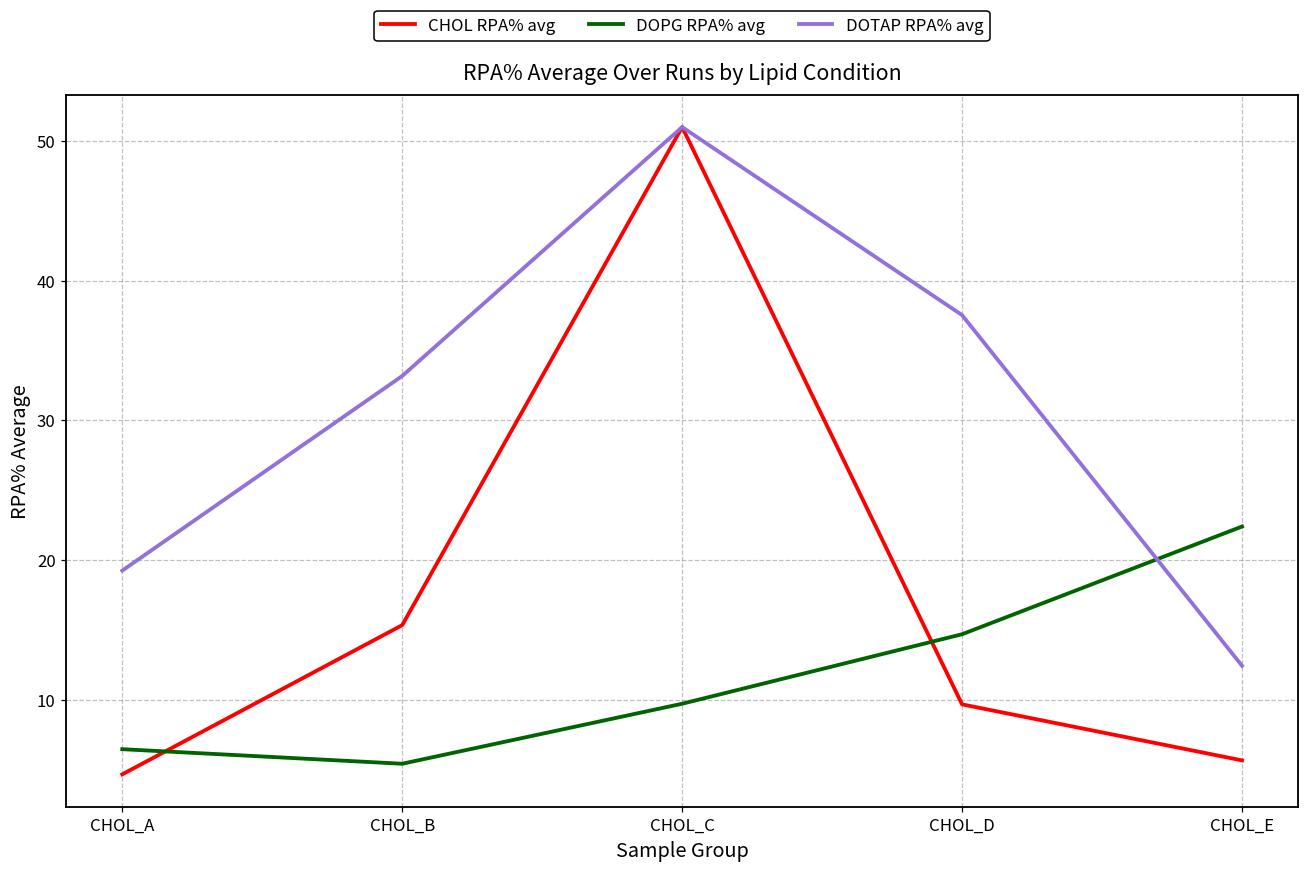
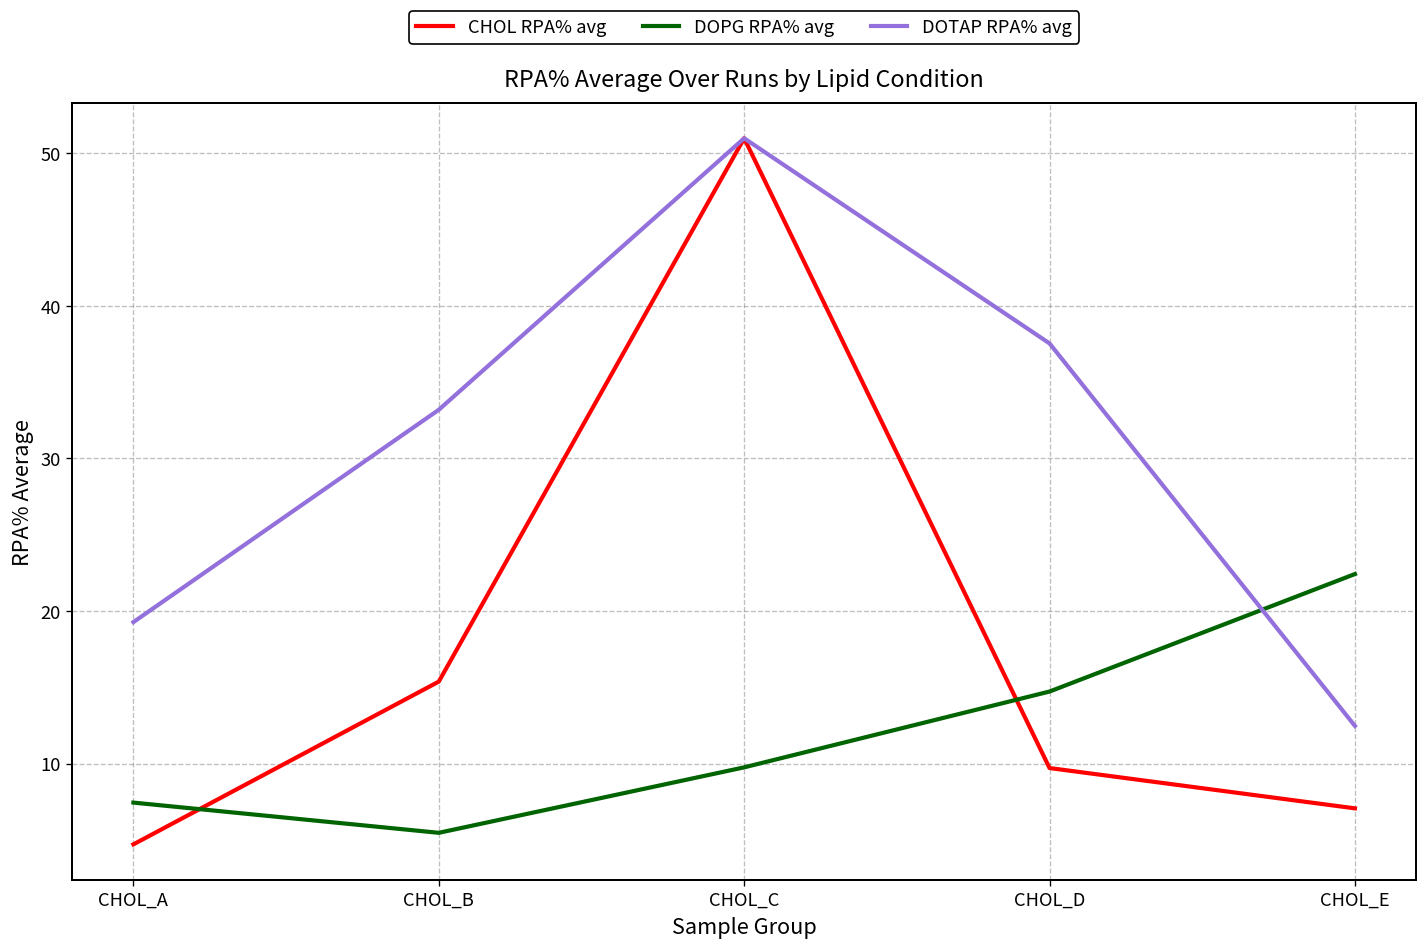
  {
    "CHOL RPA% avg": {
      "CHOL_A": 4.7,
      "CHOL_B": 15.4,
      "CHOL_D": 9.7,
-     "CHOL_E": 5.7
+     "CHOL_E": 7.1
    },
    "DOPG RPA% avg": {
-     "CHOL_A": 6.5,
+     "CHOL_A": 7.4,
      "CHOL_B": 5.5,
      "CHOL_C": 9.7,
      "CHOL_D": 14.7,
      "CHOL_E": 22.4
    },
    "DOTAP RPA% avg": {
      "CHOL_A": 19.3,
      "CHOL_B": 33.2,
      "CHOL_D": 37.5,
      "CHOL_E": 12.5
    }
  }
